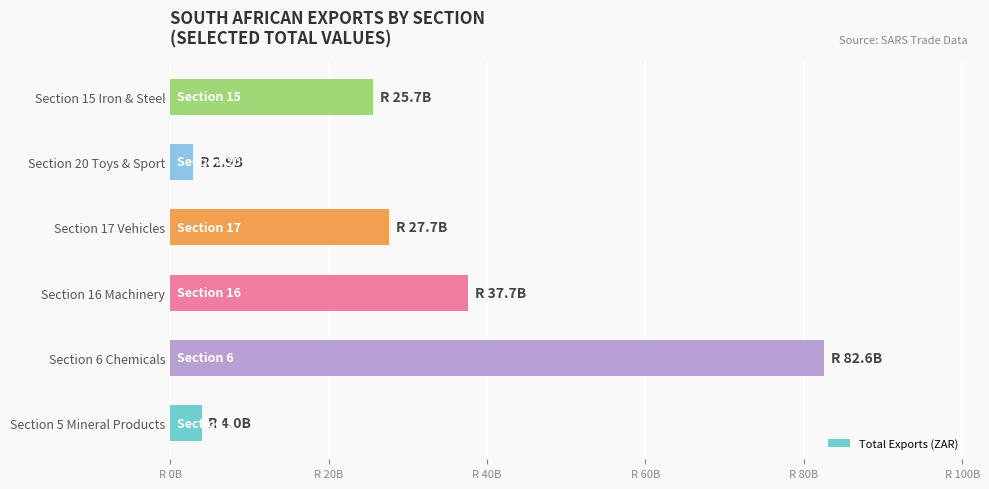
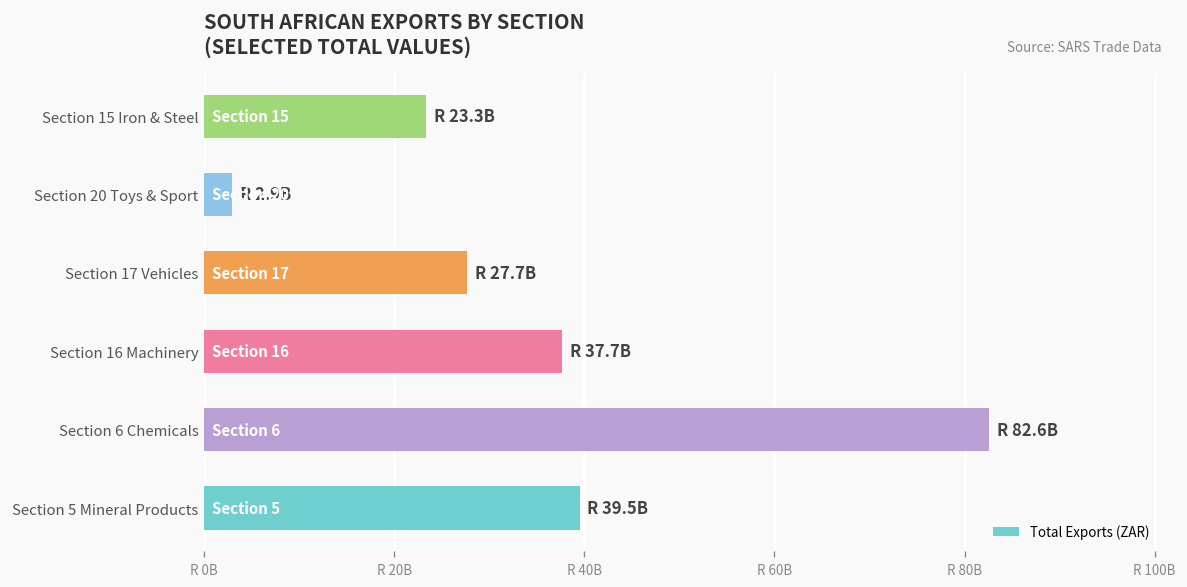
  {
-   "Section 15 Iron & Steel": "25.7B",
+   "Section 15 Iron & Steel": "23.3B",
    "Section 20 Toys & Sport": "2.9B",
    "Section 17 Vehicles": "27.7B",
    "Section 16 Machinery": "37.7B",
    "Section 6 Chemicals": "82.6B",
-   "Section 5 Mineral Products": "4.0B"
+   "Section 5 Mineral Products": "39.5B"
  }
